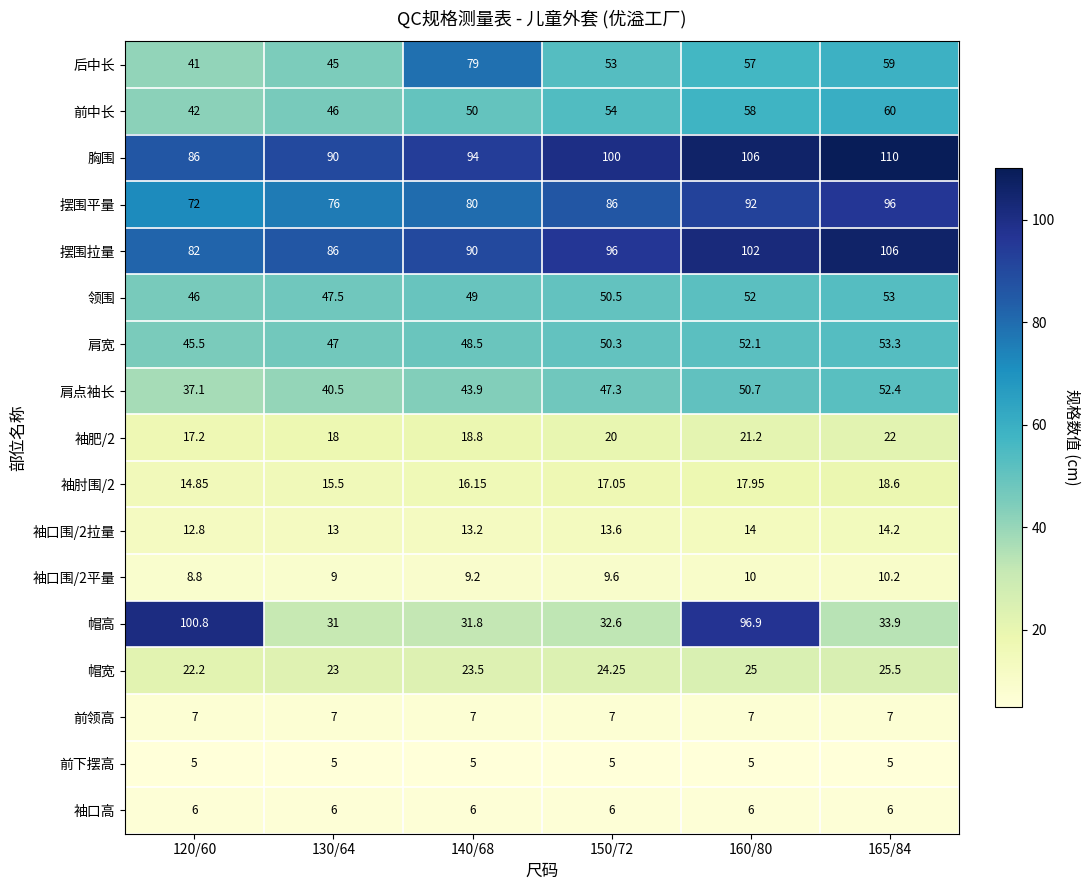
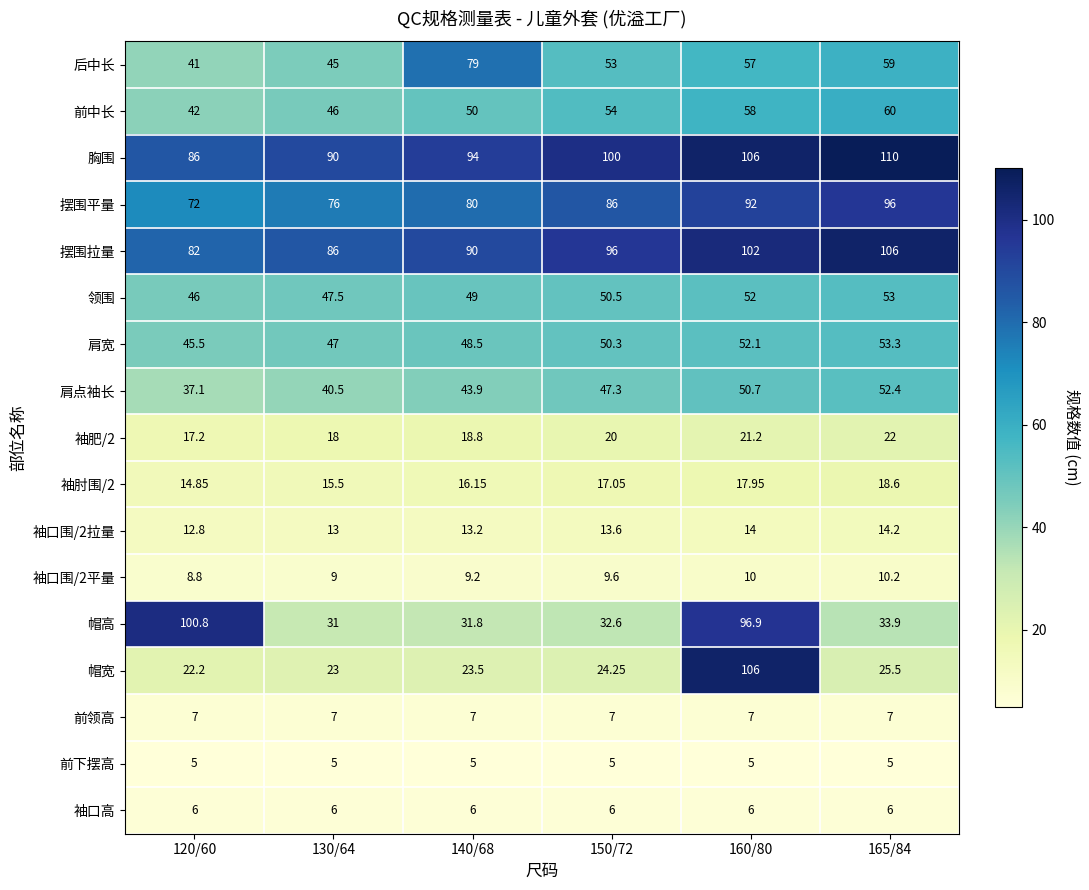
  {
    "后中长": {
      "120/60": 41,
      "130/64": 45,
      "140/68": 79,
      "150/72": 53,
      "160/80": 57,
      "165/84": 59
    },
    "前中长": {
      "120/60": 42,
      "130/64": 46,
      "140/68": 50,
      "150/72": 54,
      "160/80": 58,
      "165/84": 60
    },
    "胸围": {
      "120/60": 86,
      "130/64": 90,
      "140/68": 94,
      "150/72": 100,
      "160/80": 106,
      "165/84": 110
    },
    "摆围平量": {
      "120/60": 72,
      "130/64": 76,
      "140/68": 80,
      "150/72": 86,
      "160/80": 92,
      "165/84": 96
    },
    "摆围拉量": {
      "120/60": 82,
      "130/64": 86,
      "140/68": 90,
      "150/72": 96,
      "160/80": 102,
      "165/84": 106
    },
    "领围": {
      "120/60": 46,
      "130/64": 47.5,
      "140/68": 49,
      "150/72": 50.5,
      "160/80": 52,
      "165/84": 53
    },
    "肩宽": {
      "120/60": 45.5,
      "130/64": 47,
      "140/68": 48.5,
      "150/72": 50.3,
      "160/80": 52.1,
      "165/84": 53.3
    },
    "肩点袖长": {
      "120/60": 37.1,
      "130/64": 40.5,
      "140/68": 43.9,
      "150/72": 47.3,
      "160/80": 50.7,
      "165/84": 52.4
    },
    "袖肥/2": {
      "120/60": 17.2,
      "130/64": 18,
      "140/68": 18.8,
      "150/72": 20,
      "160/80": 21.2,
      "165/84": 22
    },
    "袖肘围/2": {
      "120/60": 14.85,
      "130/64": 15.5,
      "140/68": 16.15,
      "150/72": 17.05,
      "160/80": 17.95,
      "165/84": 18.6
    },
    "袖口围/2拉量": {
      "120/60": 12.8,
      "130/64": 13,
      "140/68": 13.2,
      "150/72": 13.6,
      "160/80": 14,
      "165/84": 14.2
    },
    "袖口围/2平量": {
      "120/60": 8.8,
      "130/64": 9,
      "140/68": 9.2,
      "150/72": 9.6,
      "160/80": 10,
      "165/84": 10.2
    },
    "帽高": {
      "120/60": 100.8,
      "130/64": 31,
      "140/68": 31.8,
      "150/72": 32.6,
      "160/80": 96.9,
      "165/84": 33.9
    },
    "帽宽": {
      "120/60": 22.2,
      "130/64": 23,
      "140/68": 23.5,
      "150/72": 24.25,
-     "160/80": 25,
+     "160/80": 106,
      "165/84": 25.5
    },
    "前领高": {
      "120/60": 7,
      "130/64": 7,
      "140/68": 7,
      "150/72": 7,
      "160/80": 7,
      "165/84": 7
    },
    "前下摆高": {
      "120/60": 5,
      "130/64": 5,
      "140/68": 5,
      "150/72": 5,
      "160/80": 5,
      "165/84": 5
    },
    "袖口高": {
      "120/60": 6,
      "130/64": 6,
      "140/68": 6,
      "150/72": 6,
      "160/80": 6,
      "165/84": 6
    }
  }
